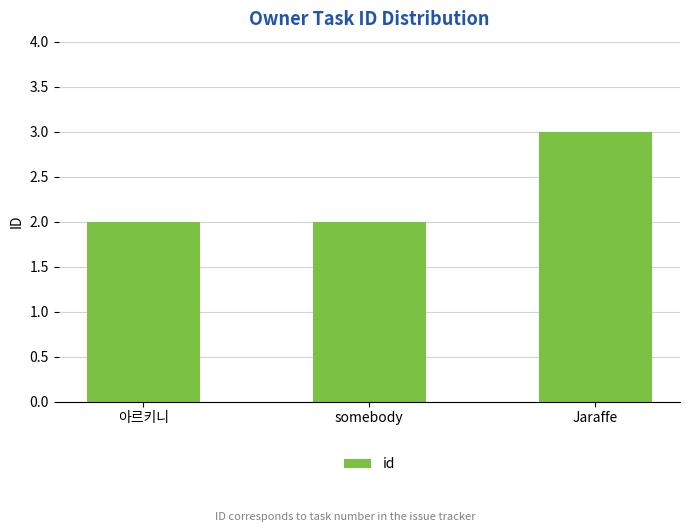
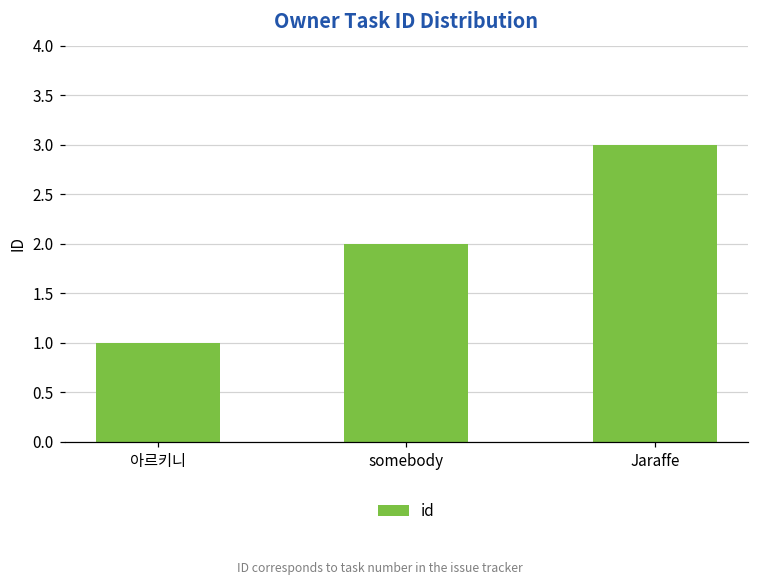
  {
-   "아르키니": 2,
+   "아르키니": 1,
    "somebody": 2,
    "Jaraffe": 3
  }
